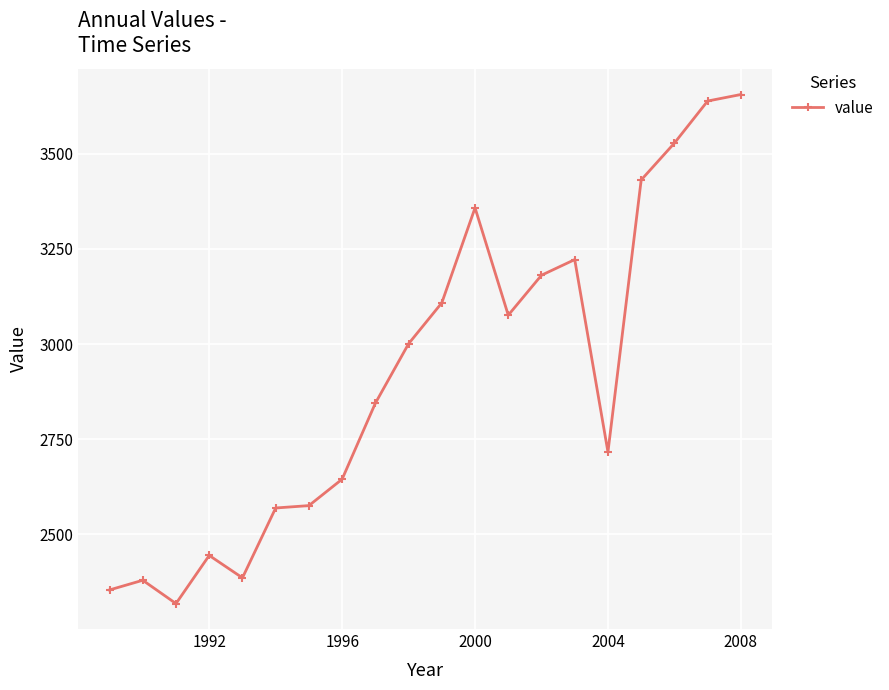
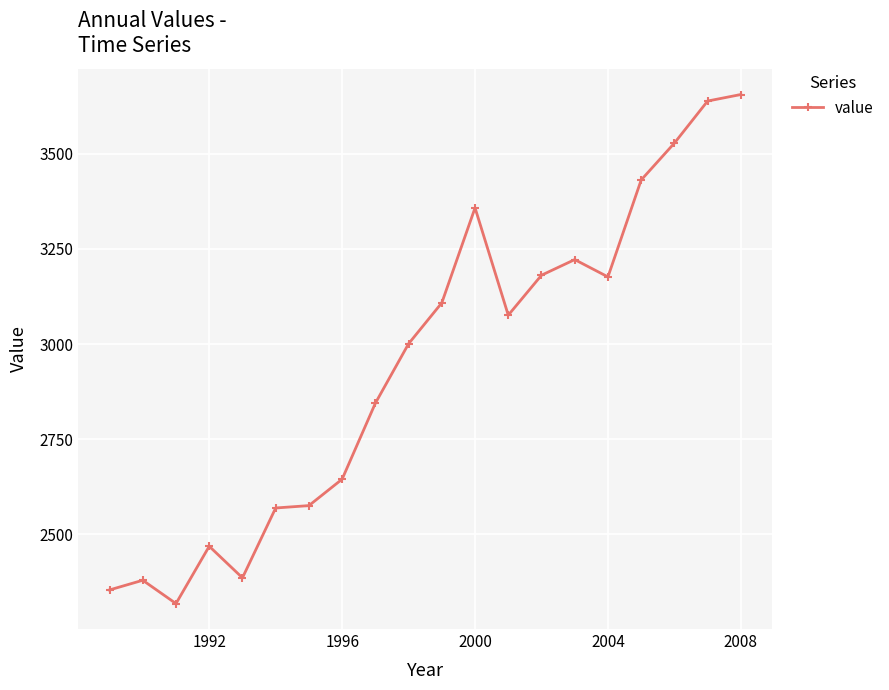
  {
-   "1992": 2440,
+   "1992": 2470,
    "1996": 2650,
    "2000": 3360,
-   "2004": 2720,
+   "2004": 3180,
    "2008": 3660
  }
